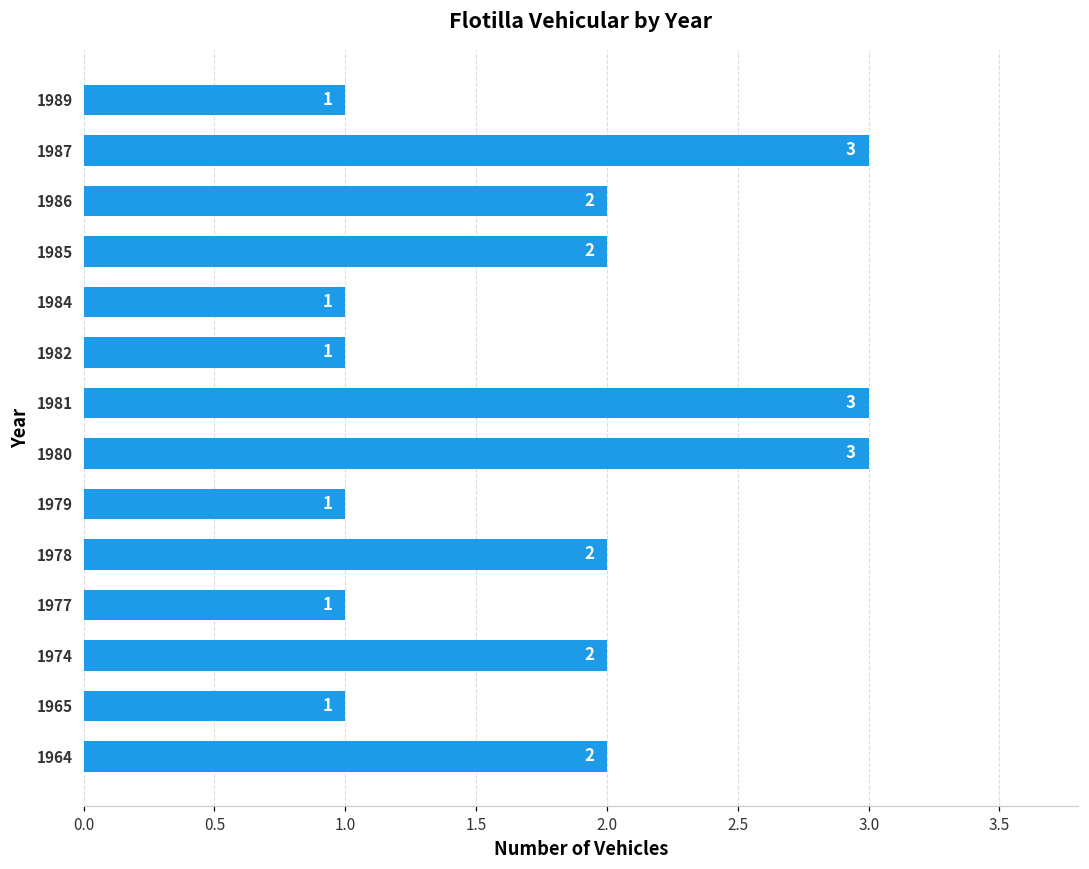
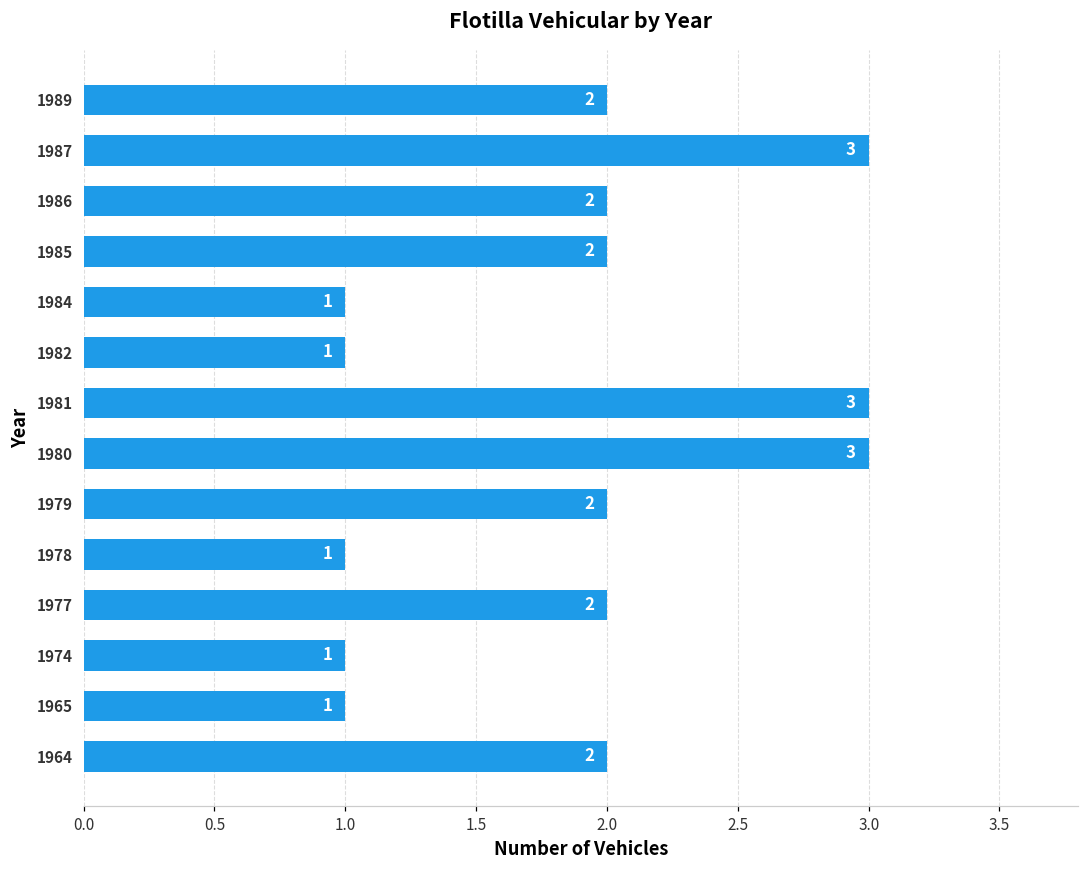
  {
-   "1989": 1,
+   "1989": 2,
    "1987": 3,
    "1986": 2,
    "1985": 2,
    "1984": 1,
    "1982": 1,
    "1981": 3,
    "1980": 3,
-   "1979": 1,
-   "1978": 2,
-   "1977": 1,
-   "1974": 2,
+   "1979": 2,
+   "1978": 1,
+   "1977": 2,
+   "1974": 1,
    "1965": 1,
    "1964": 2
  }
